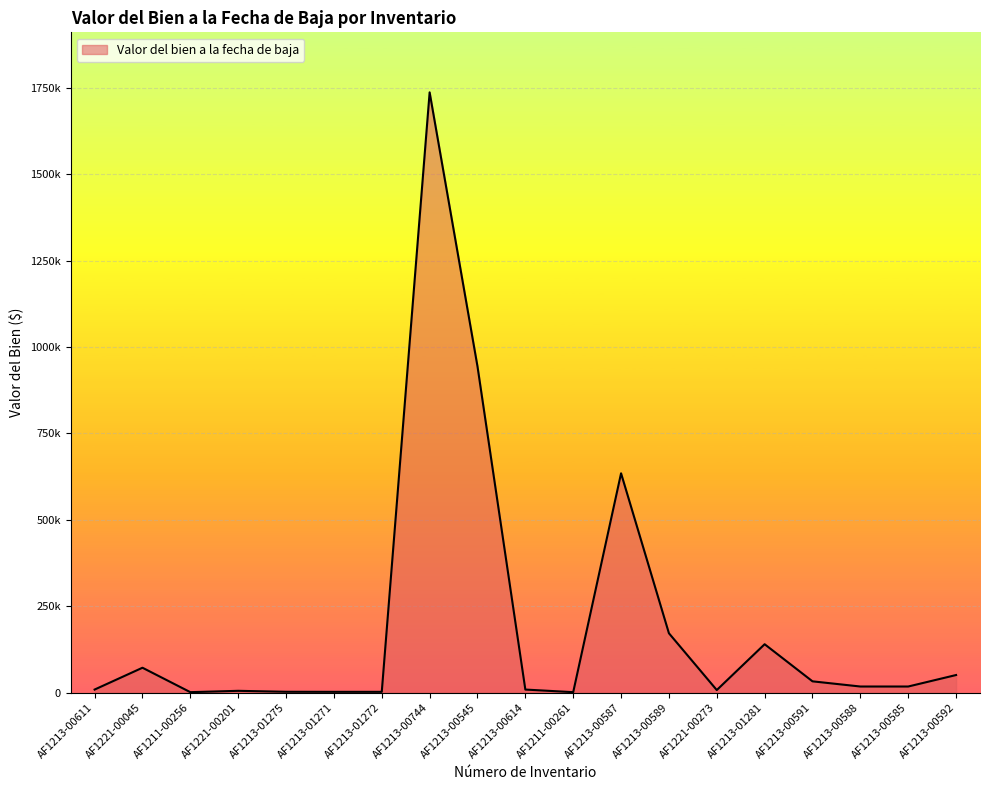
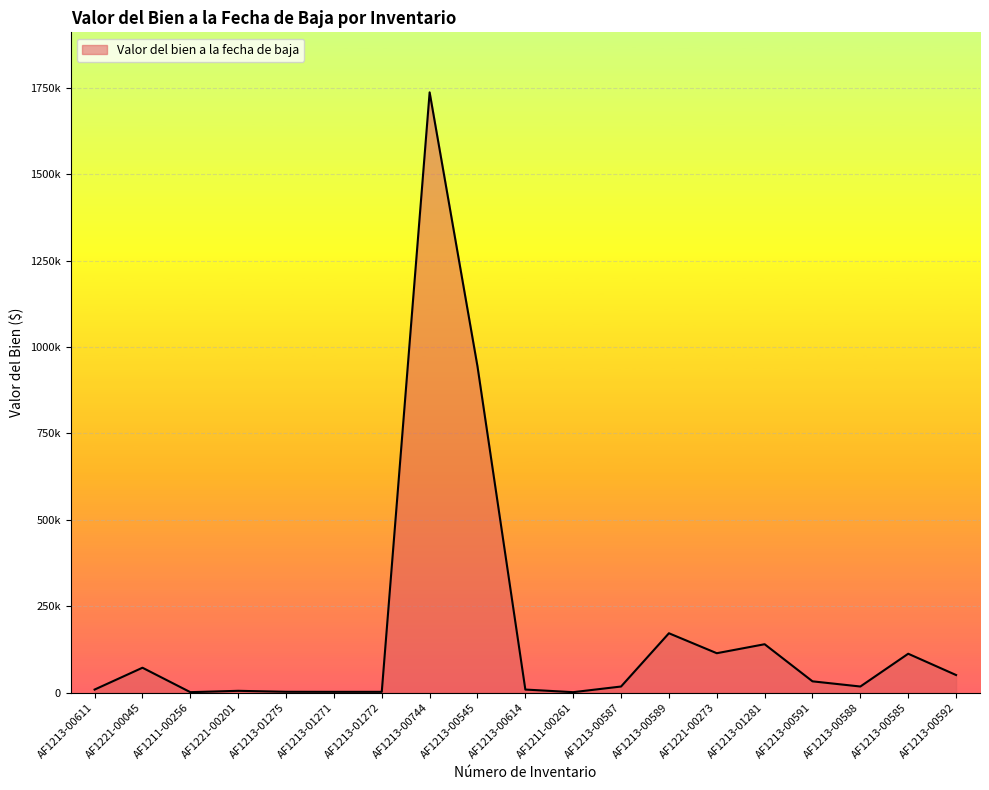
  {
    "AF1213-00611": 10000,
    "AF1221-00045": 70000,
    "AF1211-00256": 0,
    "AF1221-00201": 10000,
    "AF1213-01275": 0,
    "AF1213-01271": 0,
    "AF1213-01272": 0,
    "AF1213-00744": 1740000,
    "AF1213-00545": 940000,
    "AF1213-00614": 10000,
    "AF1211-00261": 0,
-   "AF1213-00587": 630000,
+   "AF1213-00587": 20000,
    "AF1213-00589": 170000,
-   "AF1221-00273": 10000,
+   "AF1221-00273": 110000,
    "AF1213-01281": 140000,
    "AF1213-00591": 30000,
    "AF1213-00588": 20000,
-   "AF1213-00585": 20000,
+   "AF1213-00585": 110000,
    "AF1213-00592": 50000
  }
